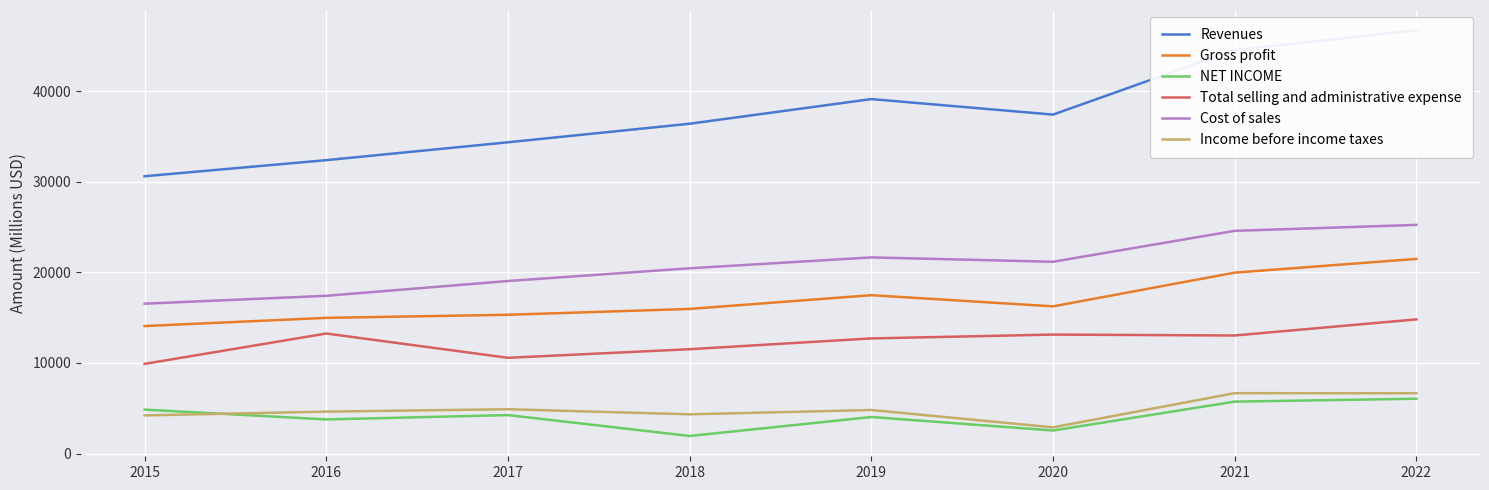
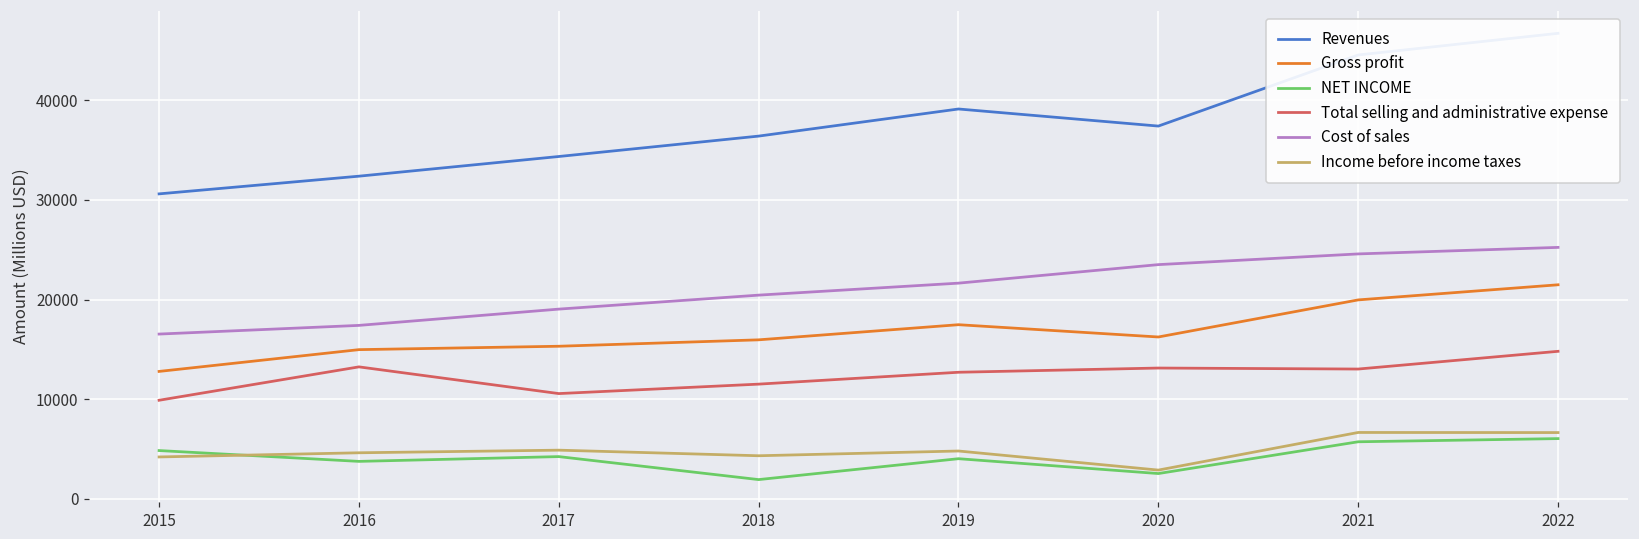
  {
    "Revenues": {
      "2015": 31000,
      "2016": 32000,
      "2017": 34000,
      "2018": 36000,
      "2019": 39000,
      "2020": 37000
    },
    "Gross profit": {
-     "2015": 14000,
+     "2015": 13000,
      "2016": 15000,
      "2017": 15000,
      "2018": 16000,
      "2019": 17000,
      "2020": 16000,
      "2021": 20000,
      "2022": 21000
    },
    "NET INCOME": {
      "2015": 5000,
      "2016": 4000,
      "2017": 4000,
      "2018": 2000,
      "2019": 4000,
      "2020": 3000,
      "2021": 6000,
      "2022": 6000
    },
    "Total selling and administrative expense": {
      "2015": 10000,
      "2016": 13000,
      "2017": 11000,
      "2018": 12000,
      "2019": 13000,
      "2020": 13000,
      "2021": 13000,
      "2022": 15000
    },
    "Cost of sales": {
      "2015": 17000,
      "2016": 17000,
      "2017": 19000,
      "2018": 20000,
      "2019": 22000,
-     "2020": 21000,
+     "2020": 24000,
      "2021": 25000,
      "2022": 25000
    },
    "Income before income taxes": {
      "2015": 4000,
      "2016": 5000,
      "2017": 5000,
      "2018": 4000,
      "2019": 5000,
      "2020": 3000,
      "2021": 7000,
      "2022": 7000
    }
  }
